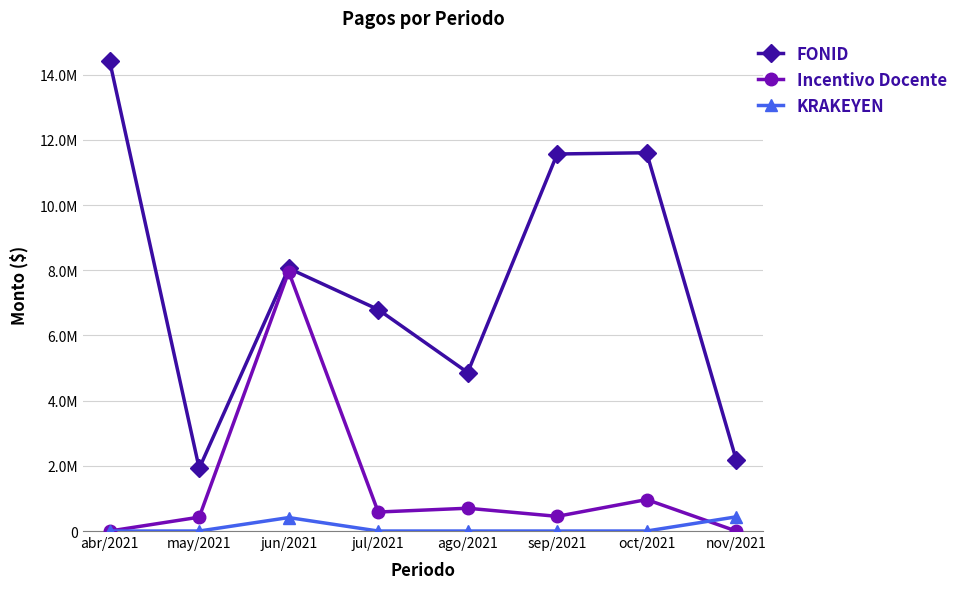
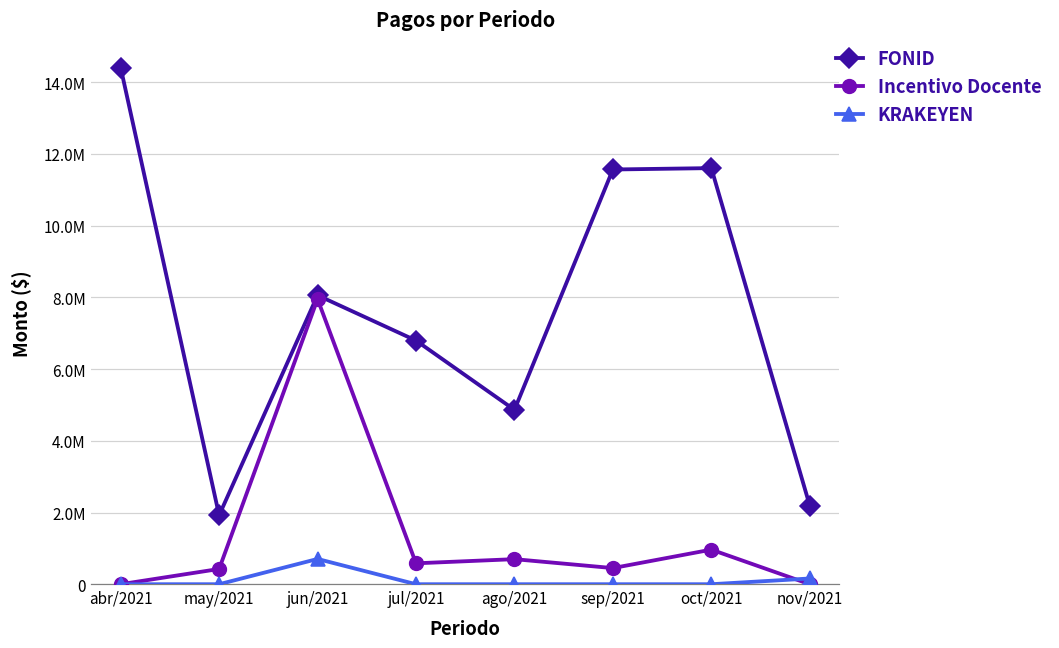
  {
    "KRAKEYEN": {
      "may/2021": 0,
-     "jun/2021": 400000,
+     "jun/2021": 700000,
      "jul/2021": 0,
      "ago/2021": 0,
      "sep/2021": 0,
      "oct/2021": 0,
-     "nov/2021": 400000
+     "nov/2021": 200000
    }
  }
